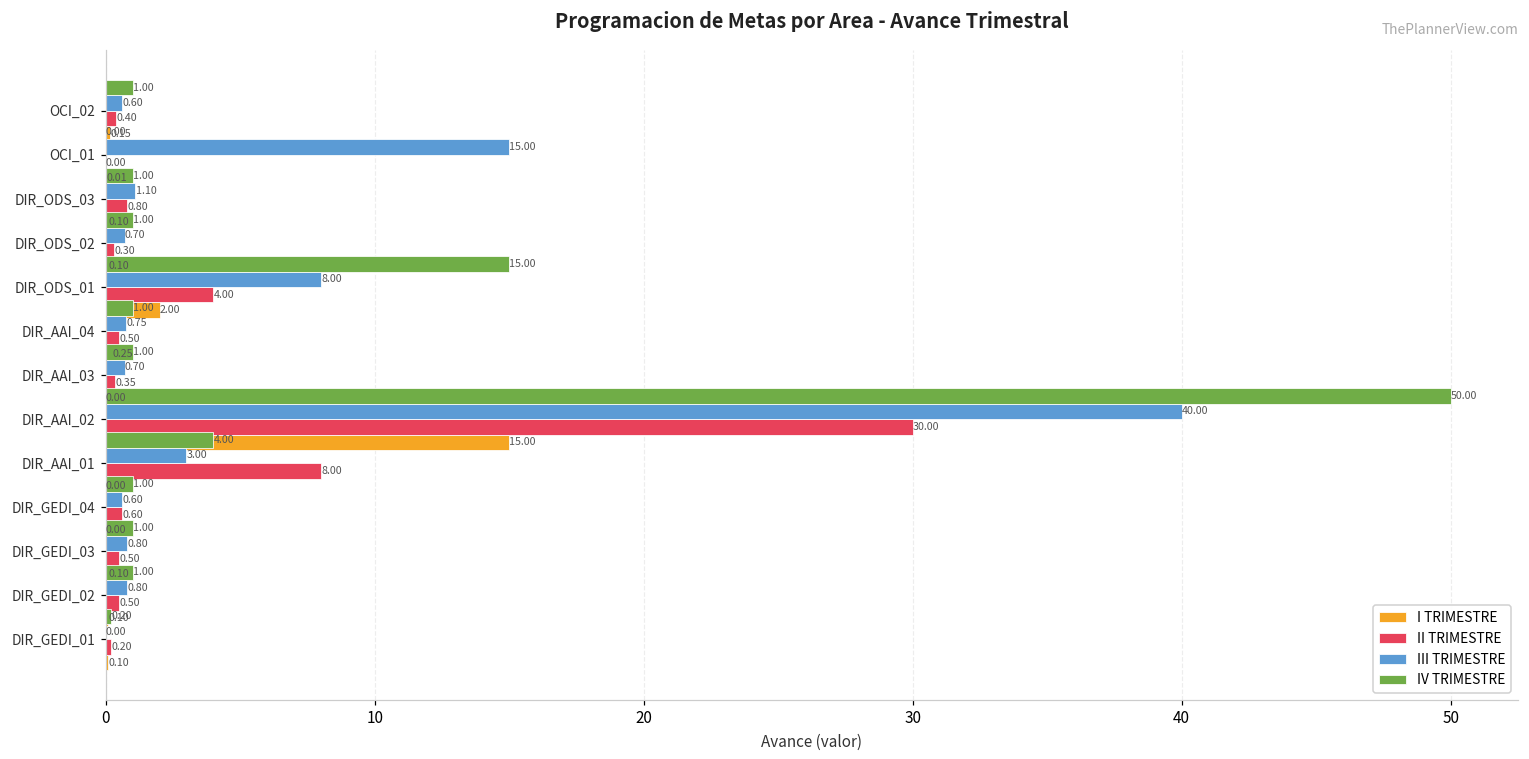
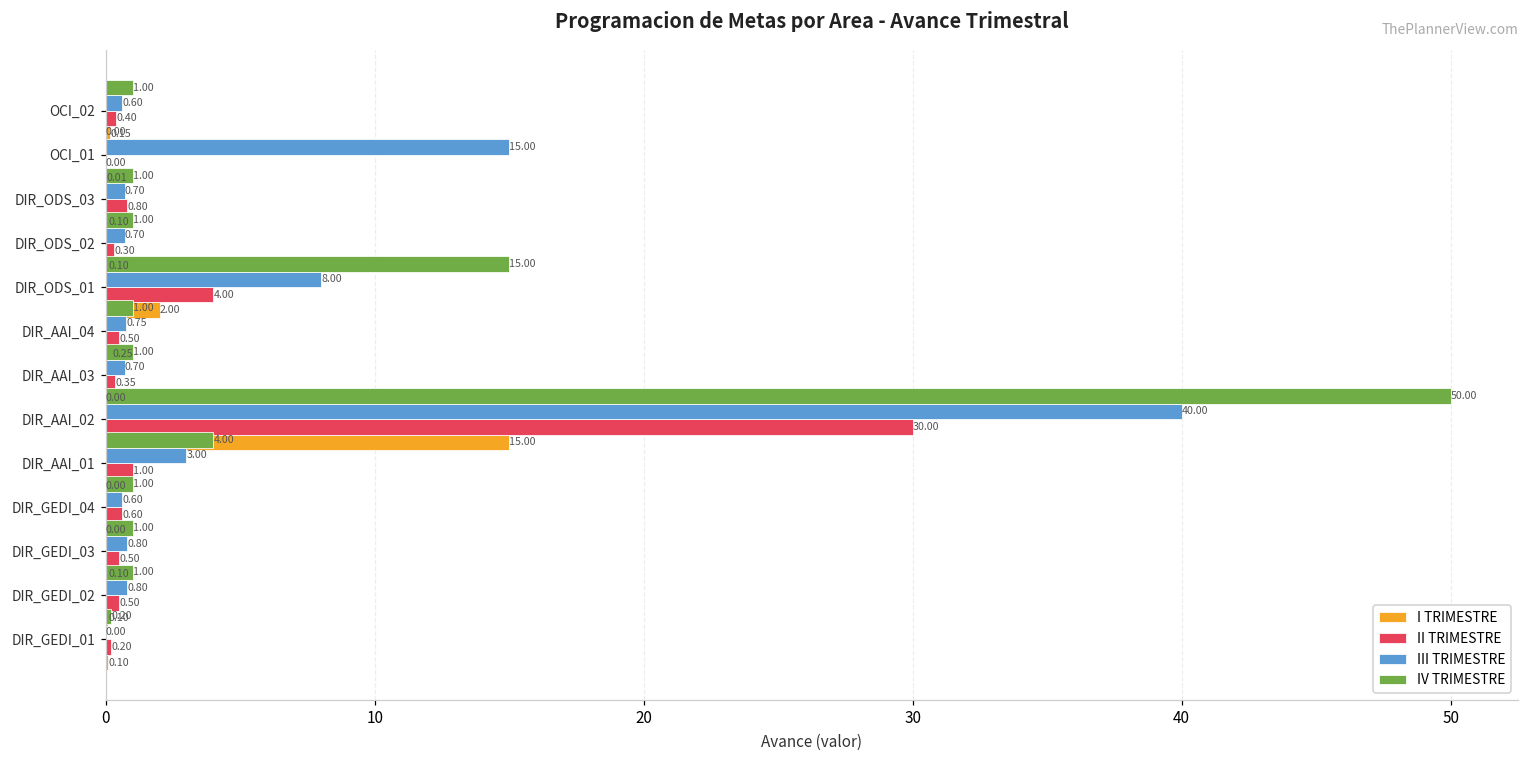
  {
    "II TRIMESTRE": {
      "OCI_02": 0.40,
      "OCI_01": 0.00,
      "DIR_ODS_03": 0.80,
      "DIR_ODS_02": 0.30,
      "DIR_ODS_01": 4.00,
      "DIR_AAI_04": 0.50,
      "DIR_AAI_03": 0.35,
      "DIR_AAI_02": 30.00,
-     "DIR_AAI_01": 8.00,
+     "DIR_AAI_01": 1.00,
      "DIR_GEDI_04": 0.60,
      "DIR_GEDI_03": 0.50,
      "DIR_GEDI_02": 0.50,
      "DIR_GEDI_01": 0.20
    },
    "III TRIMESTRE": {
      "OCI_02": 0.60,
      "OCI_01": 15.00,
-     "DIR_ODS_03": 1.10,
+     "DIR_ODS_03": 0.70,
      "DIR_ODS_02": 0.70,
      "DIR_ODS_01": 8.00,
      "DIR_AAI_04": 0.75,
      "DIR_AAI_03": 0.70,
      "DIR_AAI_02": 40.00,
      "DIR_AAI_01": 3.00,
      "DIR_GEDI_04": 0.60,
      "DIR_GEDI_03": 0.80,
      "DIR_GEDI_02": 0.80,
      "DIR_GEDI_01": 0.00
    }
  }
